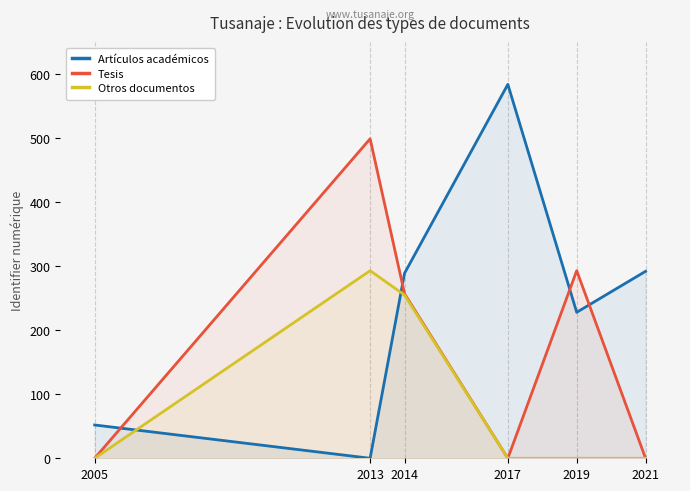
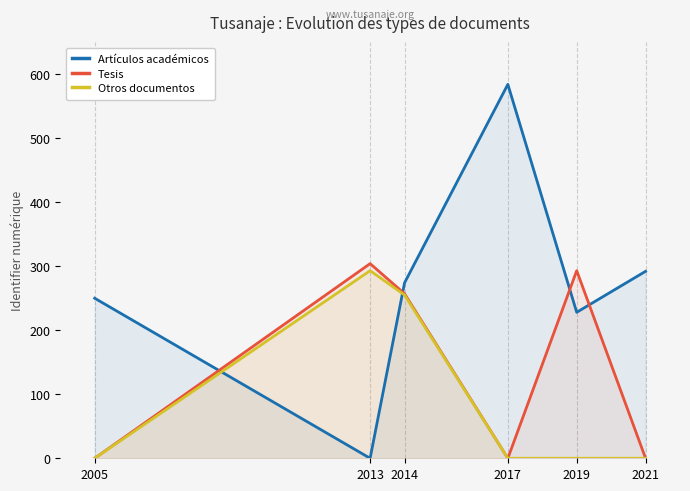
  {
    "Artículos académicos": {
-     "2005": 50,
+     "2005": 250,
      "2013": 0,
-     "2014": 290,
+     "2014": 270,
      "2017": 580,
      "2019": 230,
      "2021": 290
    },
    "Tesis": {
-     "2013": 500,
+     "2013": 300,
      "2019": 290
    },
    "Otros documentos": {
      "2013": 290,
      "2019": 0
    }
  }
